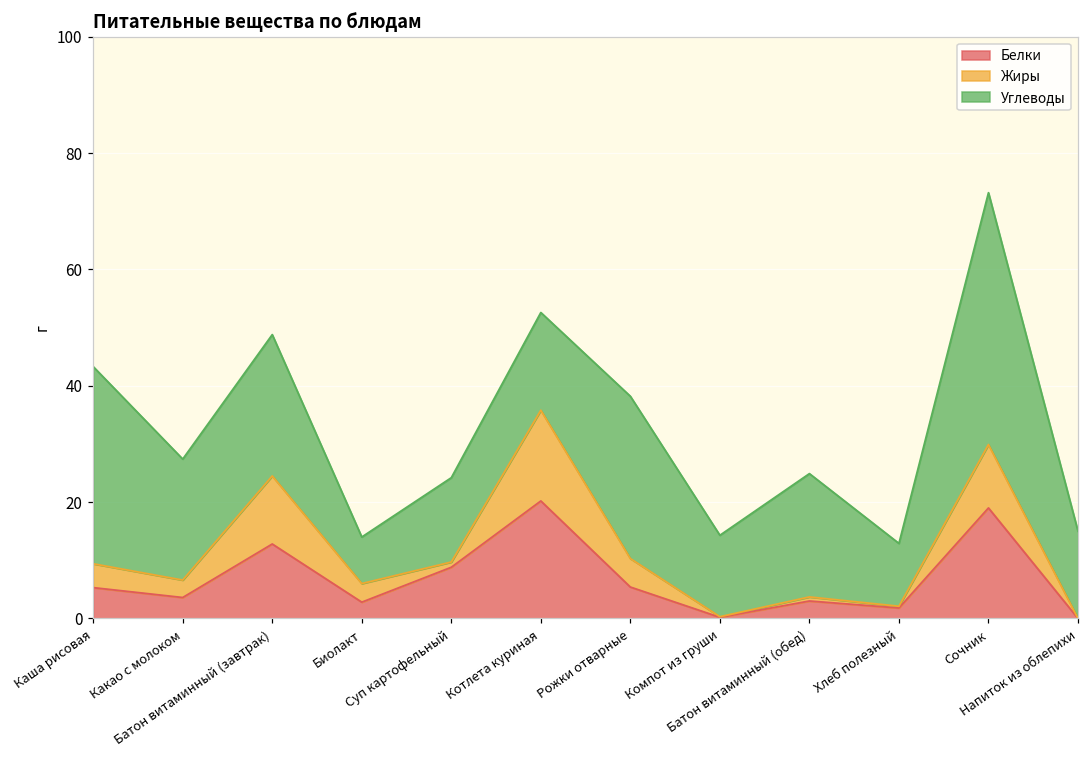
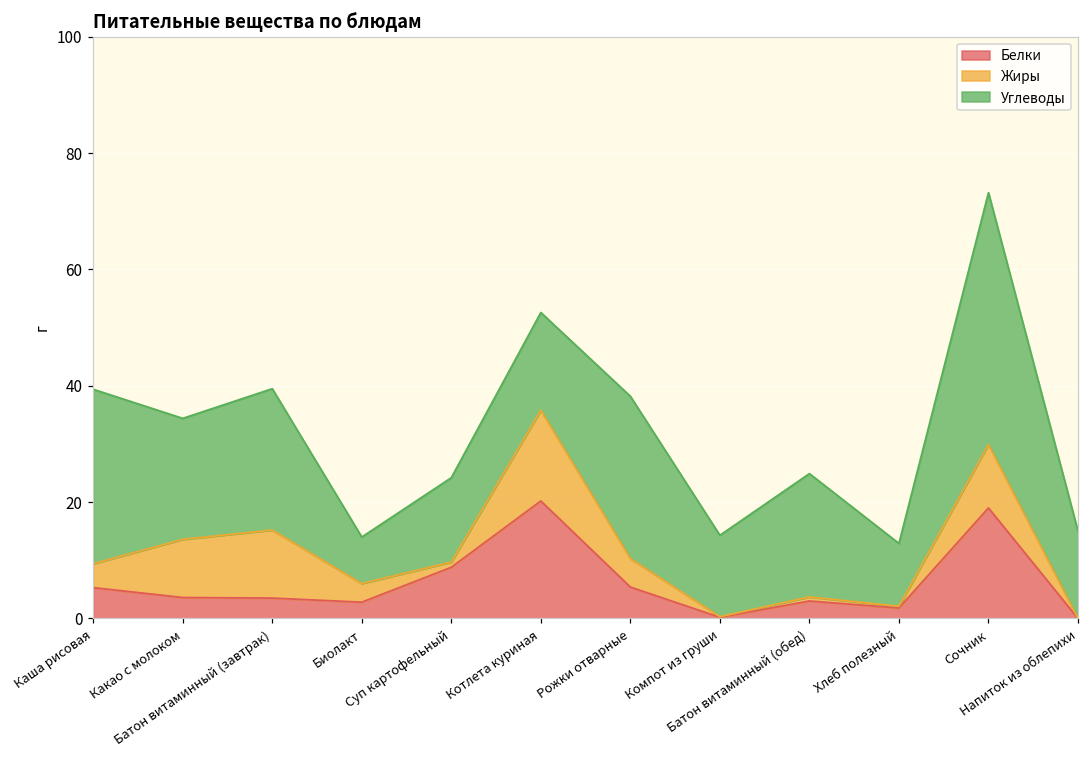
  {
    "Белки": {
      "Каша рисовая": 5,
      "Какао с молоком": 4,
-     "Батон витаминный (завтрак)": 13,
+     "Батон витаминный (завтрак)": 4,
      "Биолакт": 3,
      "Суп картофельный": 9,
      "Котлета куриная": 20,
      "Рожки отварные": 5,
      "Батон витаминный (обед)": 3,
      "Сочник": 19
    },
    "Жиры": {
      "Каша рисовая": 4,
-     "Какао с молоком": 3,
+     "Какао с молоком": 10,
      "Батон витаминный (завтрак)": 12,
      "Биолакт": 3,
      "Суп картофельный": 1,
      "Котлета куриная": 16,
      "Рожки отварные": 5,
      "Батон витаминный (обед)": 1,
      "Сочник": 11
    },
    "Углеводы": {
-     "Каша рисовая": 34,
+     "Каша рисовая": 30,
      "Какао с молоком": 21,
      "Батон витаминный (завтрак)": 24,
      "Биолакт": 8,
      "Суп картофельный": 15,
      "Котлета куриная": 17,
      "Рожки отварные": 28,
      "Компот из груши": 14,
      "Батон витаминный (обед)": 21,
      "Хлеб полезный": 11,
      "Сочник": 43,
      "Напиток из облепихи": 15
    }
  }
